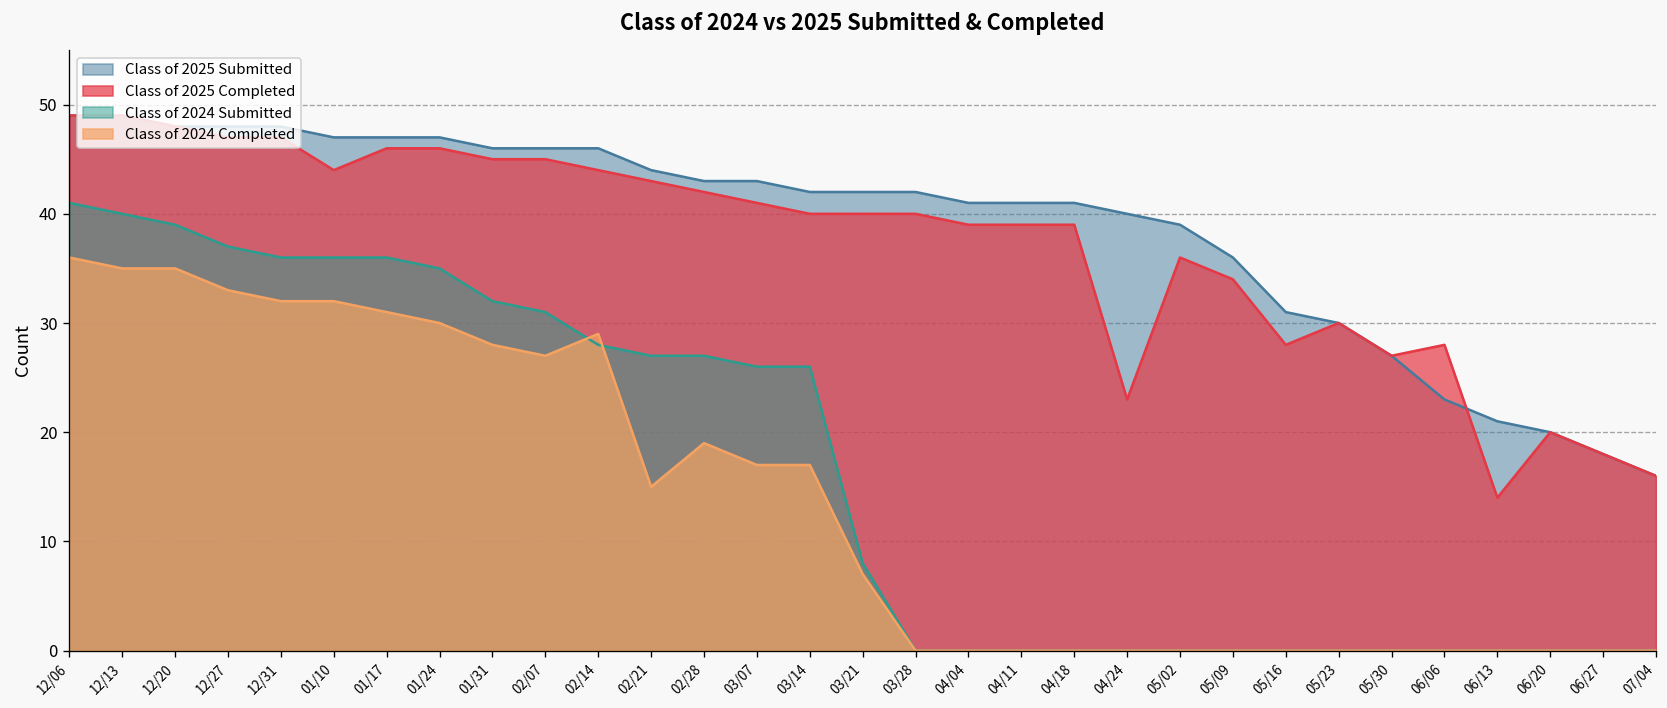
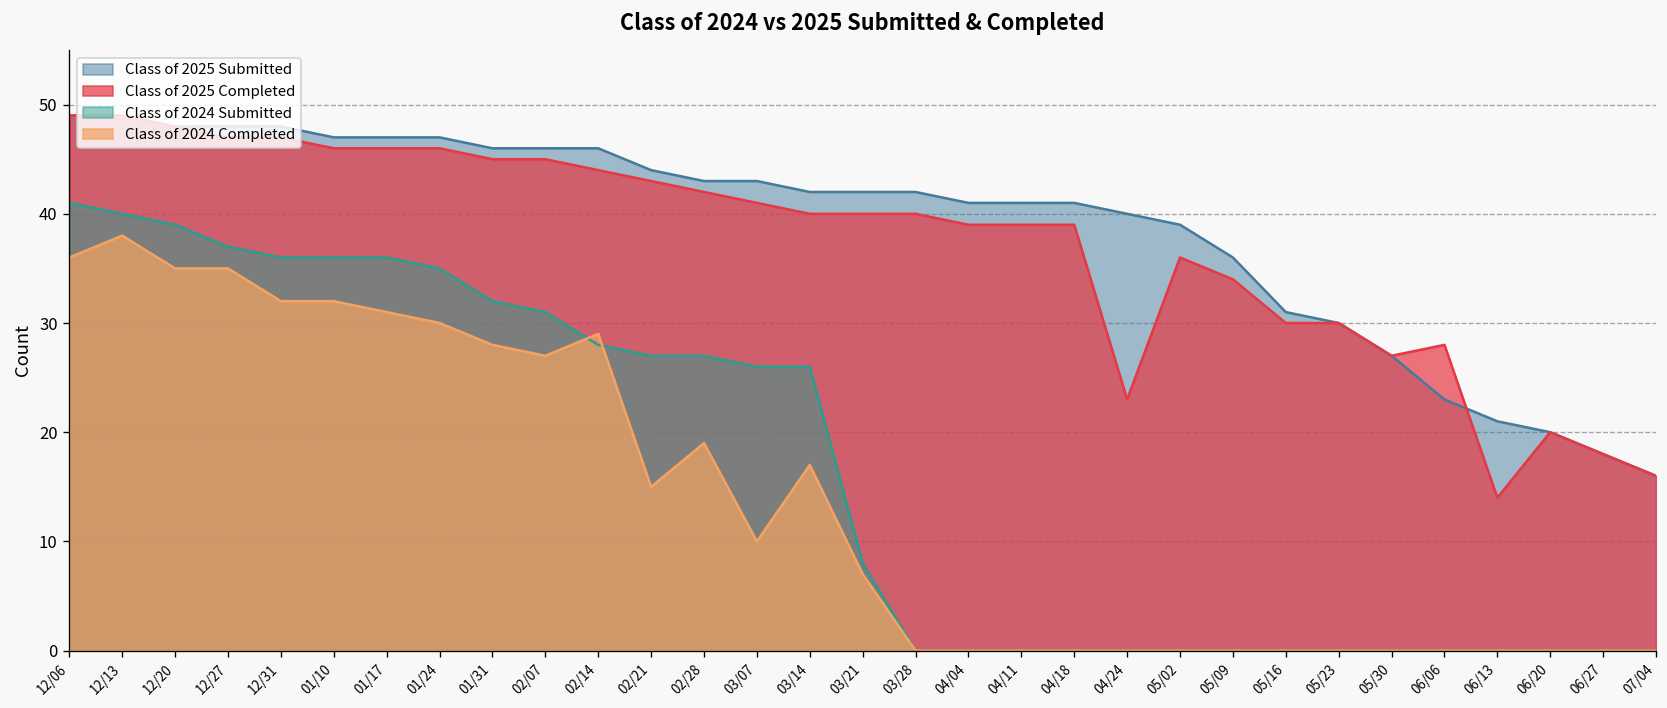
  {
    "Class of 2025 Completed": {
-     "01/10": 44,
+     "01/10": 46,
      "01/17": 46,
      "01/24": 46,
      "01/31": 45,
      "02/07": 45,
      "02/14": 44,
      "02/21": 43,
      "02/28": 42,
      "03/07": 41,
      "03/14": 40,
      "03/21": 40,
      "03/28": 40,
      "04/04": 39,
      "04/11": 39,
      "04/18": 39,
      "04/24": 23,
      "05/02": 36,
      "05/09": 34,
-     "05/16": 28,
+     "05/16": 30,
      "06/06": 28,
      "06/13": 14
    },
    "Class of 2024 Completed": {
      "12/06": 36,
-     "12/13": 35,
+     "12/13": 38,
      "12/20": 35,
-     "12/27": 33,
+     "12/27": 35,
      "12/31": 32,
      "01/10": 32,
      "01/17": 31,
      "01/24": 30,
      "01/31": 28,
      "02/07": 27,
      "02/14": 29,
      "02/21": 15,
      "02/28": 19,
-     "03/07": 17,
+     "03/07": 10,
      "03/14": 17,
      "03/21": 7
    }
  }
